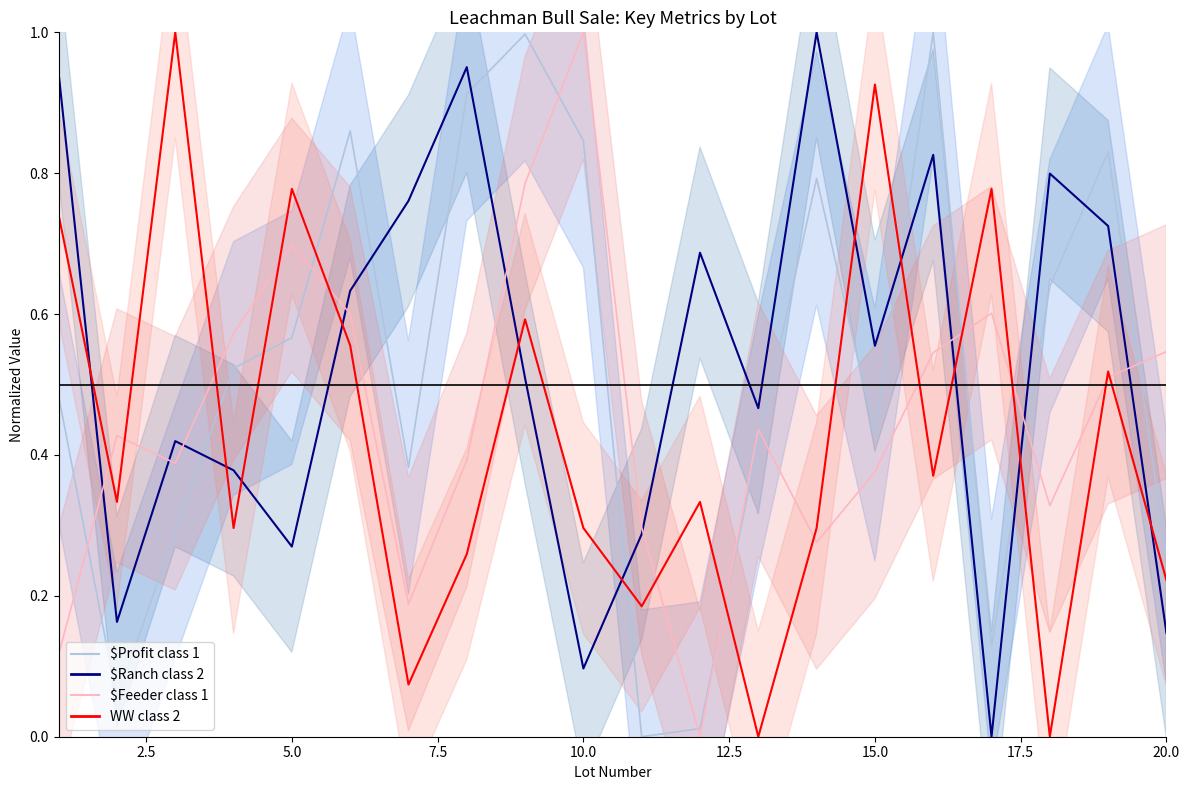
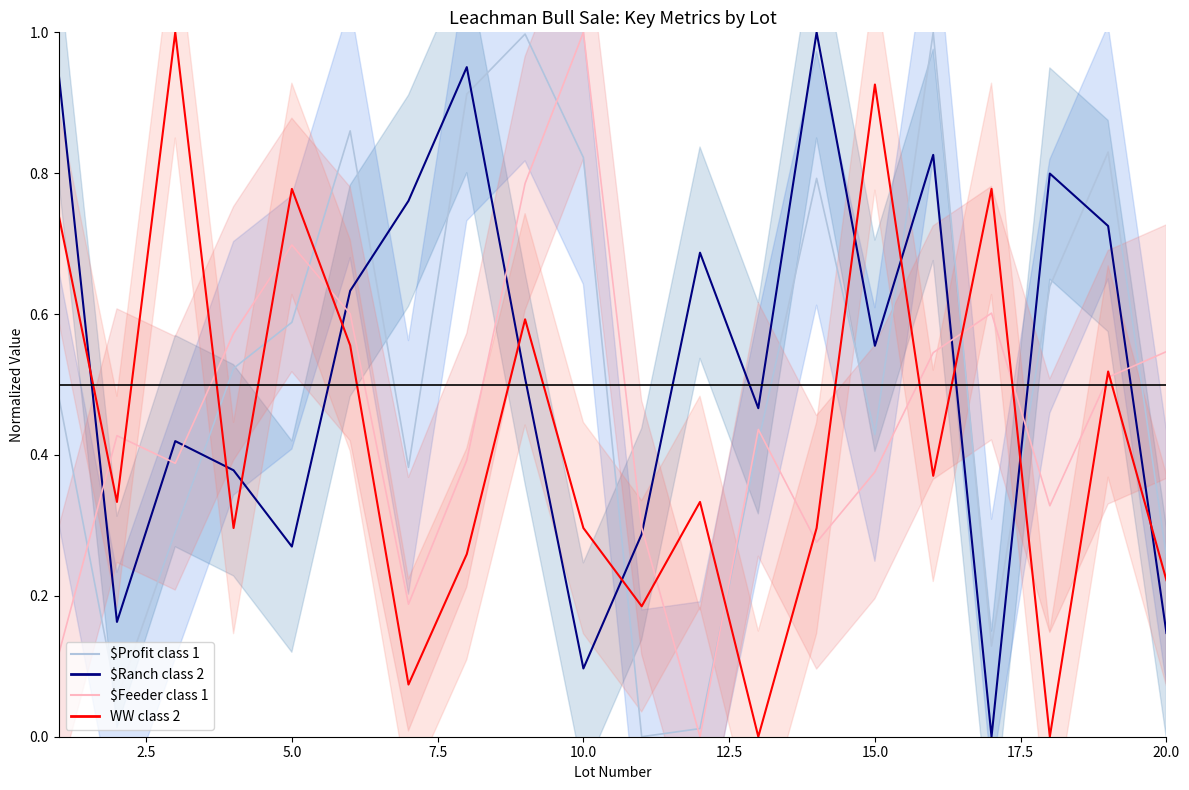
  {
    "$Profit class 1": {
-     "5.0": 0.57,
-     "10.0": 0.85,
+     "5.0": 0.59,
+     "10.0": 0.82,
      "15.0": 0.43,
      "20.0": 0.25
    },
    "$Ranch class 2": {
      "5.0": 0.27,
      "10.0": 0.10,
      "20.0": 0.15
    },
    "$Feeder class 1": {
      "5.0": 0.70,
      "15.0": 0.38,
      "20.0": 0.55
    },
    "WW class 2": {
      "5.0": 0.78,
      "10.0": 0.30,
      "15.0": 0.93,
      "20.0": 0.22
    }
  }
